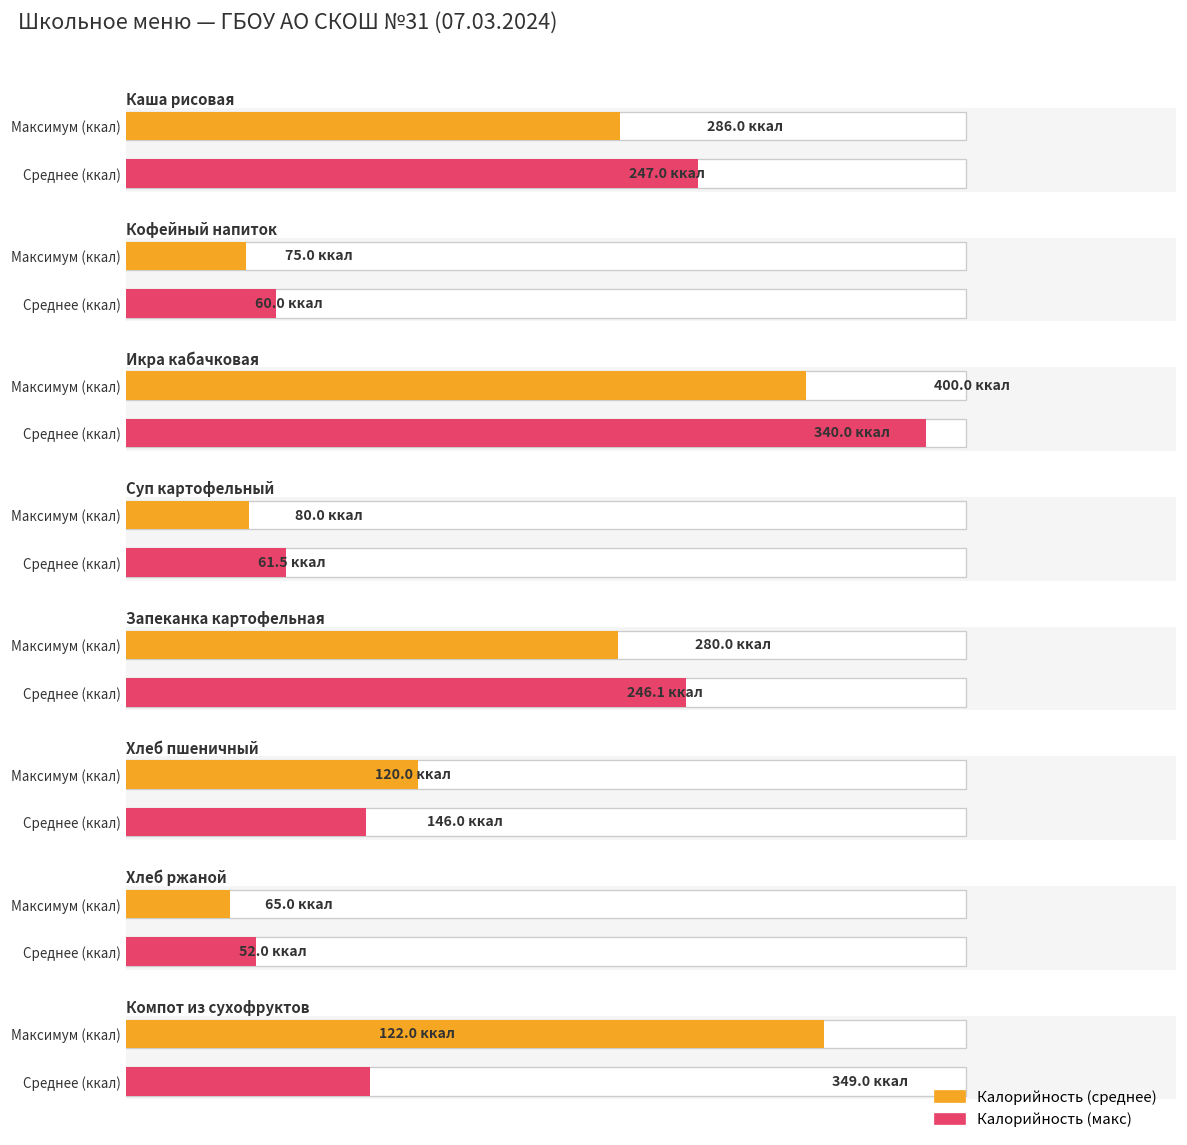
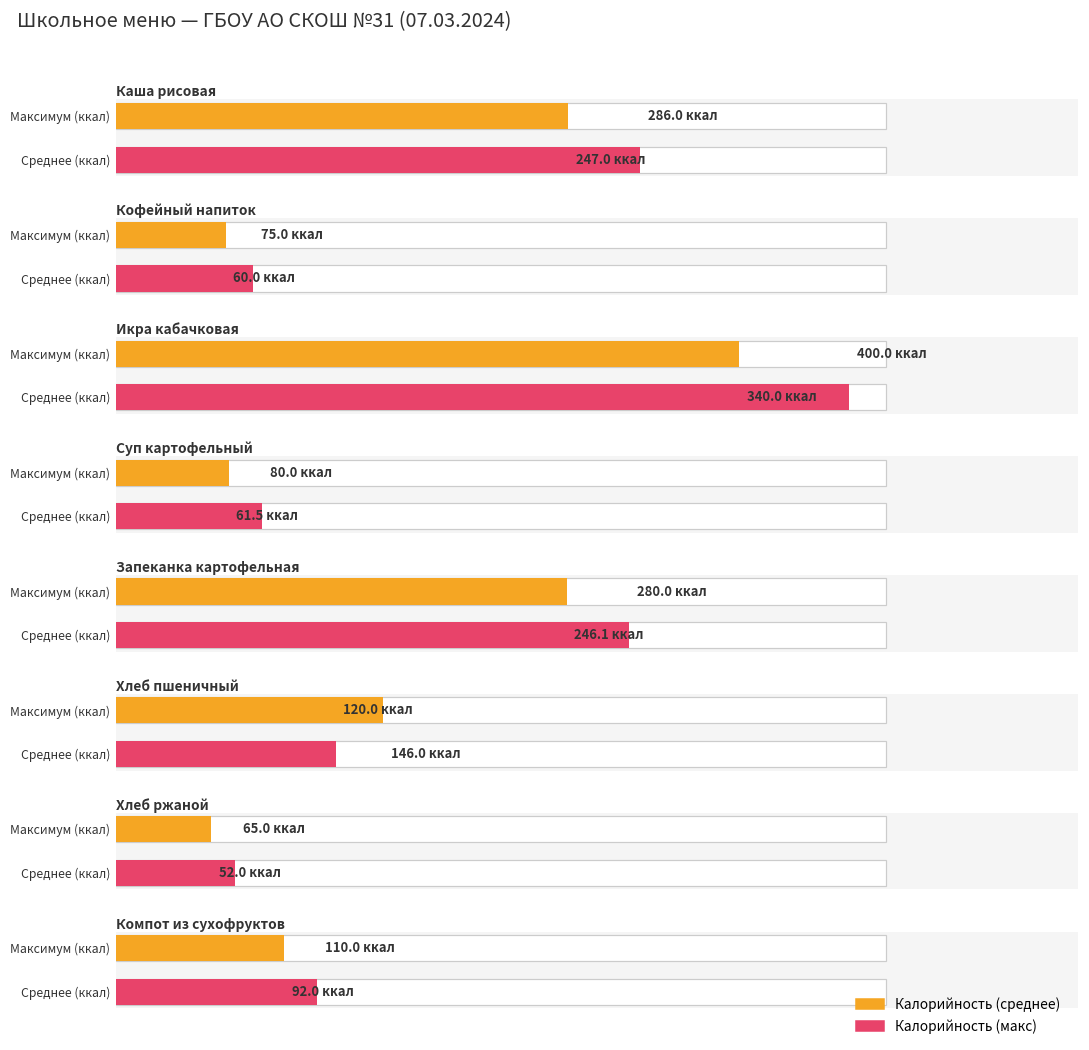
  {
    "Компот из сухофруктов": {
      "Калорийность (среднее)": {
-       "Максимум (ккал)": 349.0
+       "Максимум (ккал)": 92.0
      },
      "Калорийность (макс)": {
-       "Среднее (ккал)": 122.0
+       "Среднее (ккал)": 110.0
      }
    }
  }
